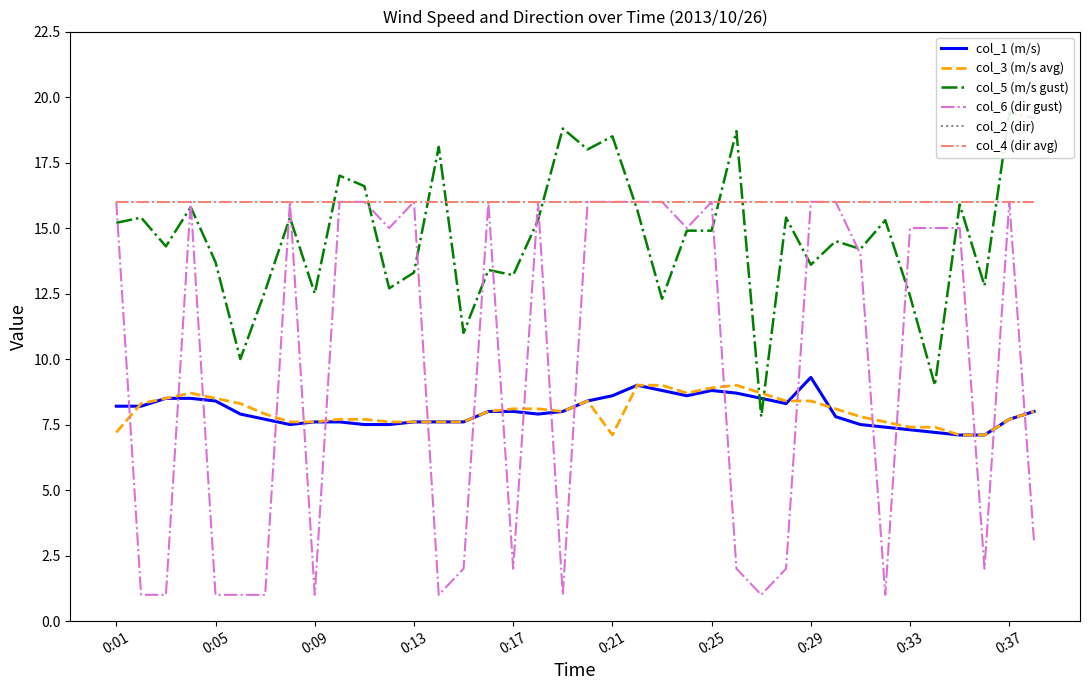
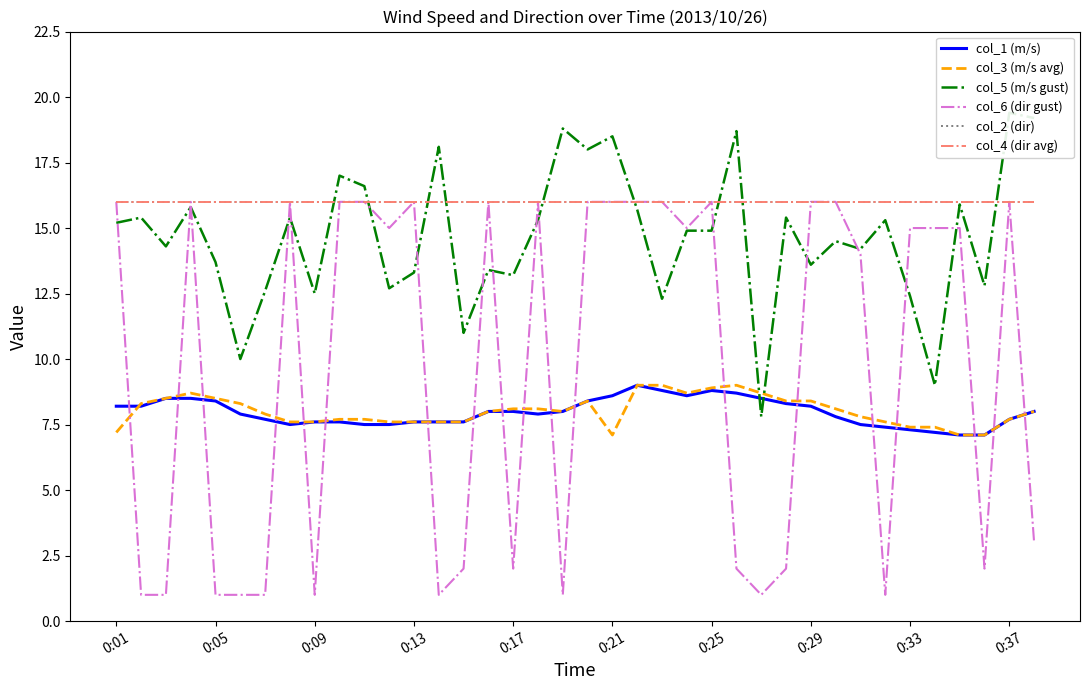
  {
    "col_1 (m/s)": {
      "0:01": 8.2,
      "0:05": 8.4,
      "0:17": 8.0,
      "0:21": 8.6,
      "0:25": 8.8,
-     "0:29": 9.3,
+     "0:29": 8.2,
      "0:33": 7.3
    },
    "col_3 (m/s avg)": {
      "0:01": 7.2,
      "0:05": 8.5,
      "0:17": 8.1,
      "0:21": 7.1,
      "0:25": 8.9,
      "0:29": 8.4,
      "0:33": 7.4
    },
    "col_5 (m/s gust)": {
      "0:01": 15.2,
      "0:05": 13.7,
      "0:09": 12.5,
      "0:13": 13.3,
      "0:17": 13.2,
      "0:21": 18.5,
      "0:25": 14.9,
      "0:29": 13.6,
      "0:33": 12.4
    },
    "col_6 (dir gust)": {
      "0:05": 1.0,
      "0:09": 1.0,
      "0:17": 2.0,
      "0:33": 15.0
    },
    "col_4 (dir avg)": {
      "0:05": 16.0,
      "0:09": 16.0,
      "0:17": 16.0,
      "0:33": 16.0
    }
  }
